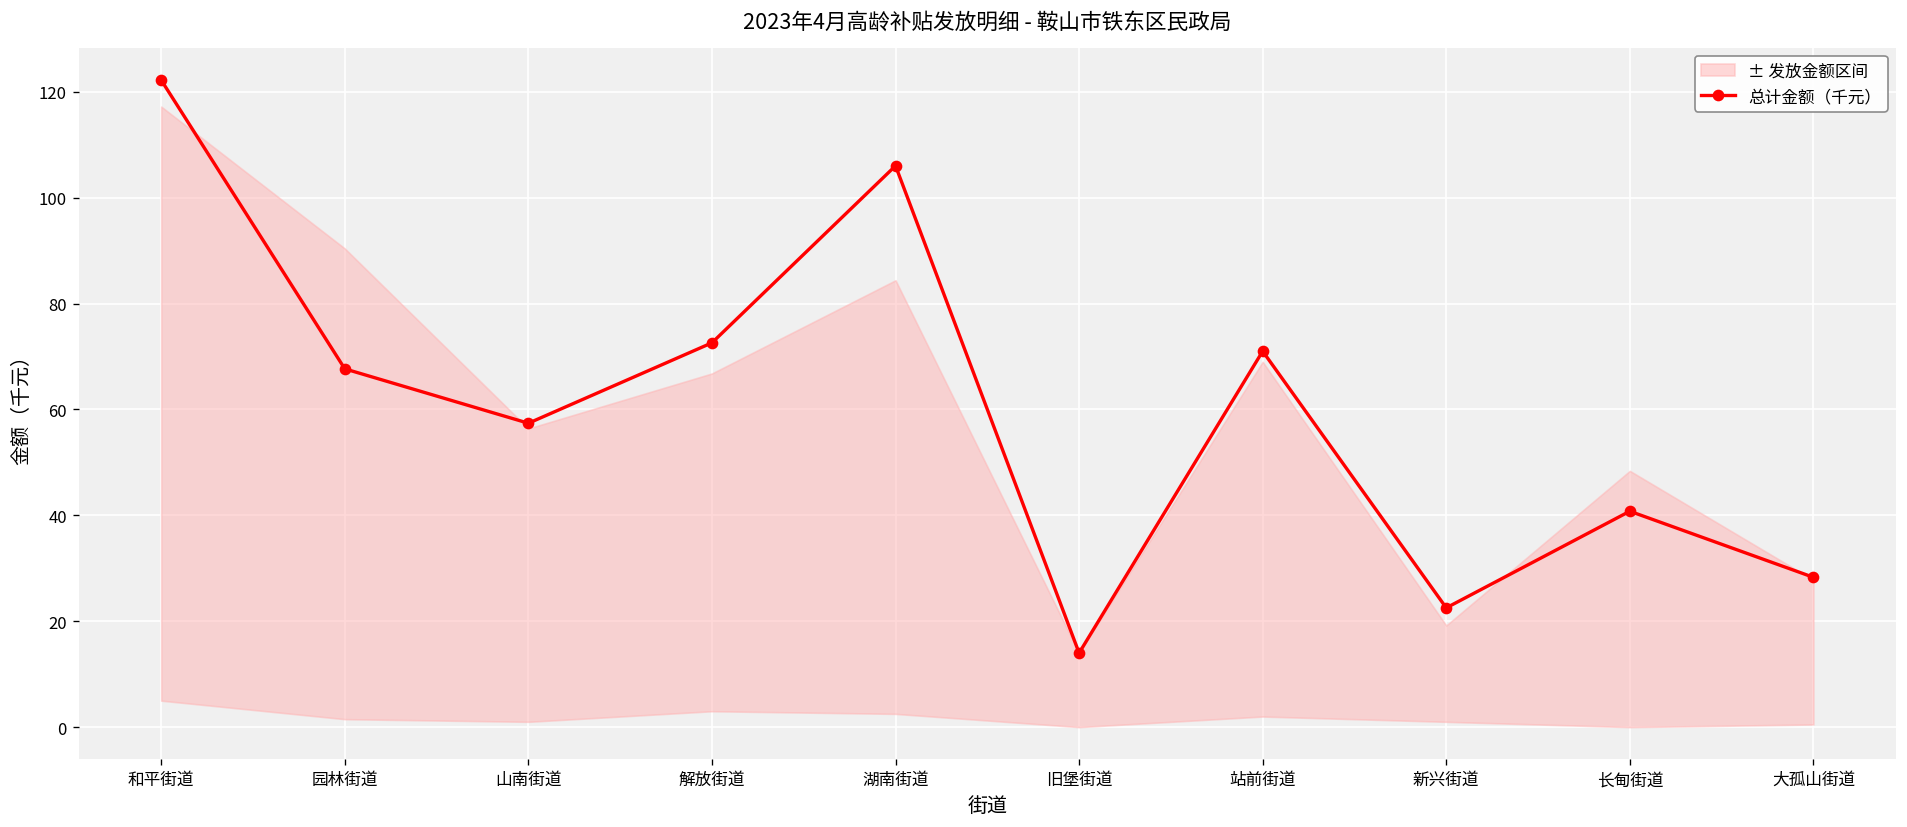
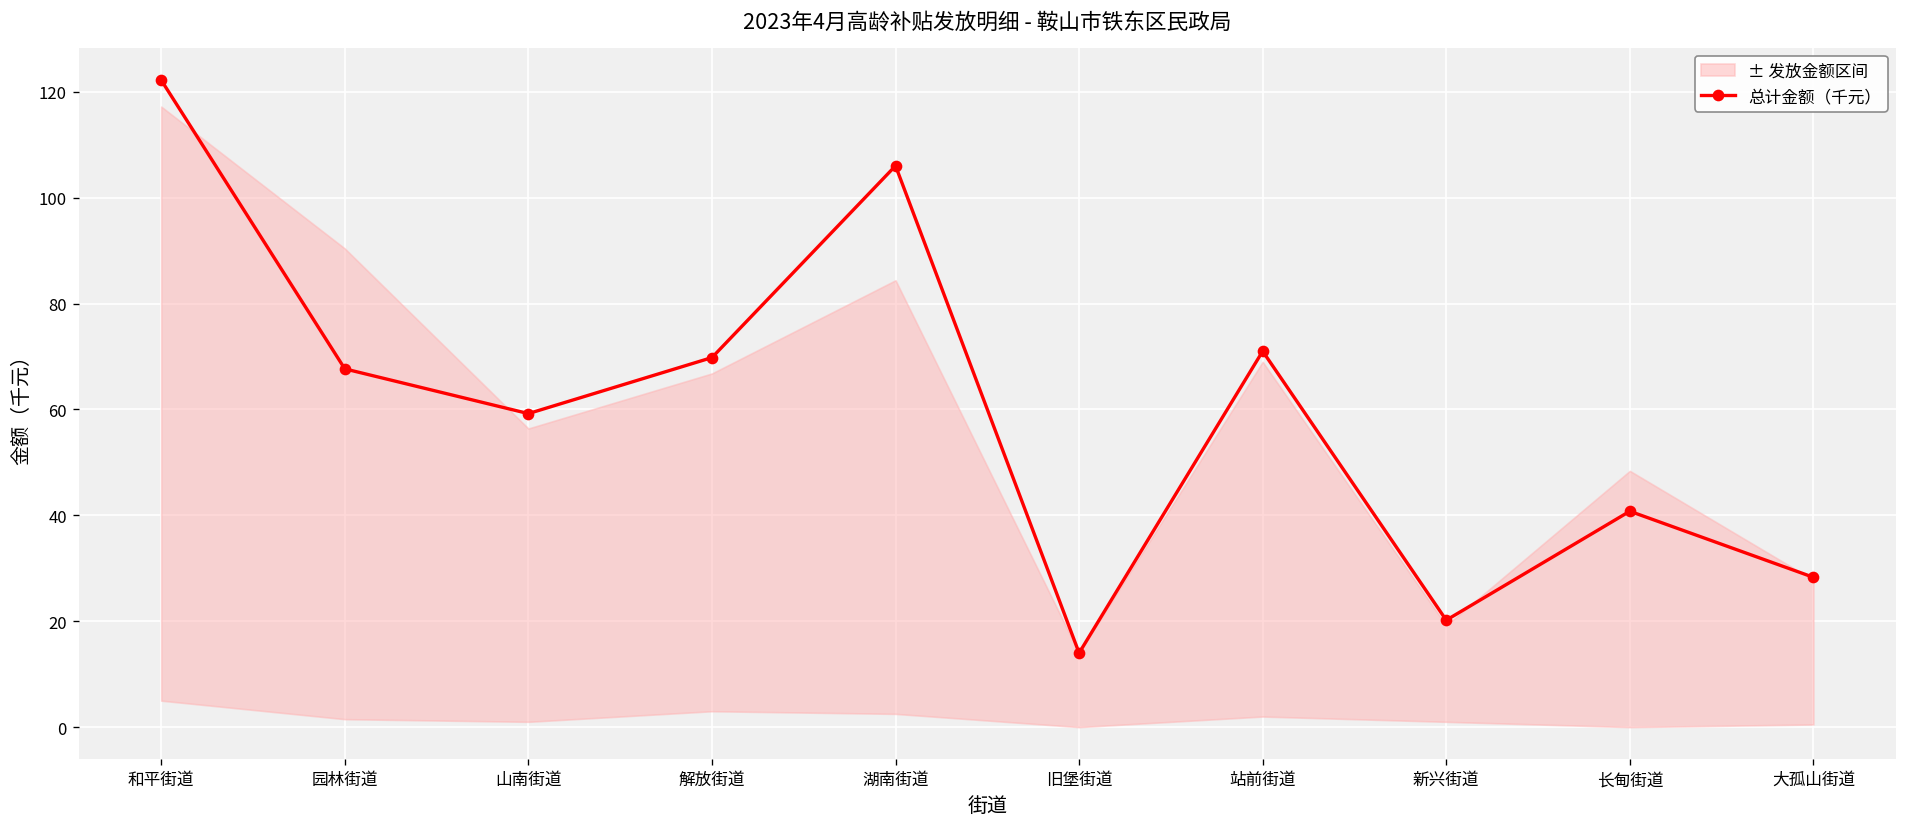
  {
    "总计金额（千元）": {
      "和平街道": 122,
      "园林街道": 68,
-     "山南街道": 57,
-     "解放街道": 73,
+     "山南街道": 59,
+     "解放街道": 70,
      "湖南街道": 106,
      "站前街道": 71,
-     "新兴街道": 23,
+     "新兴街道": 20,
      "长甸街道": 41
    },
    "± 发放金额区间": {
      "长甸街道": 48
    }
  }
